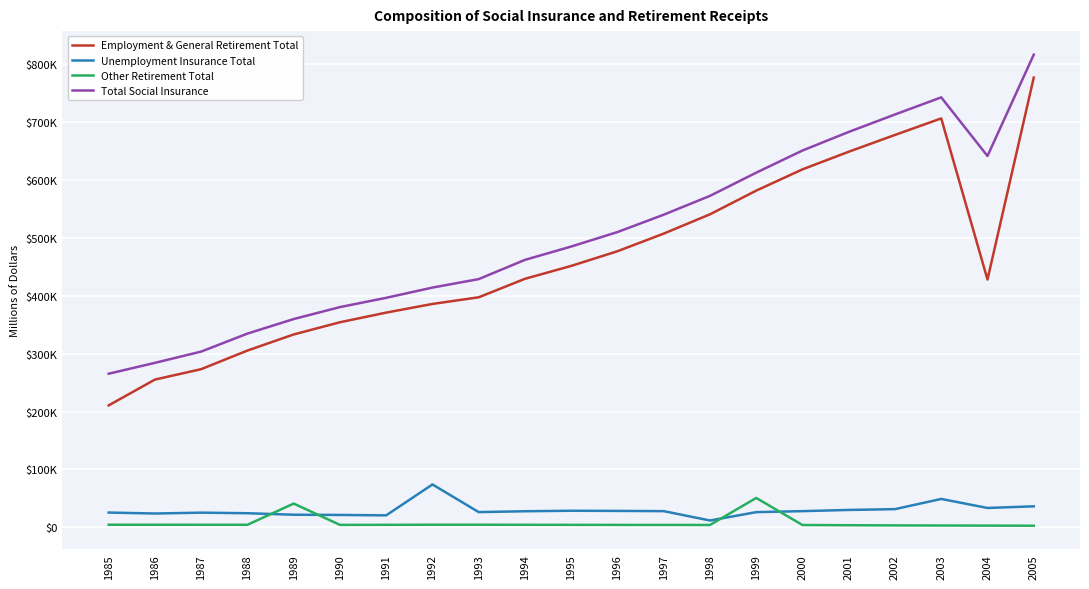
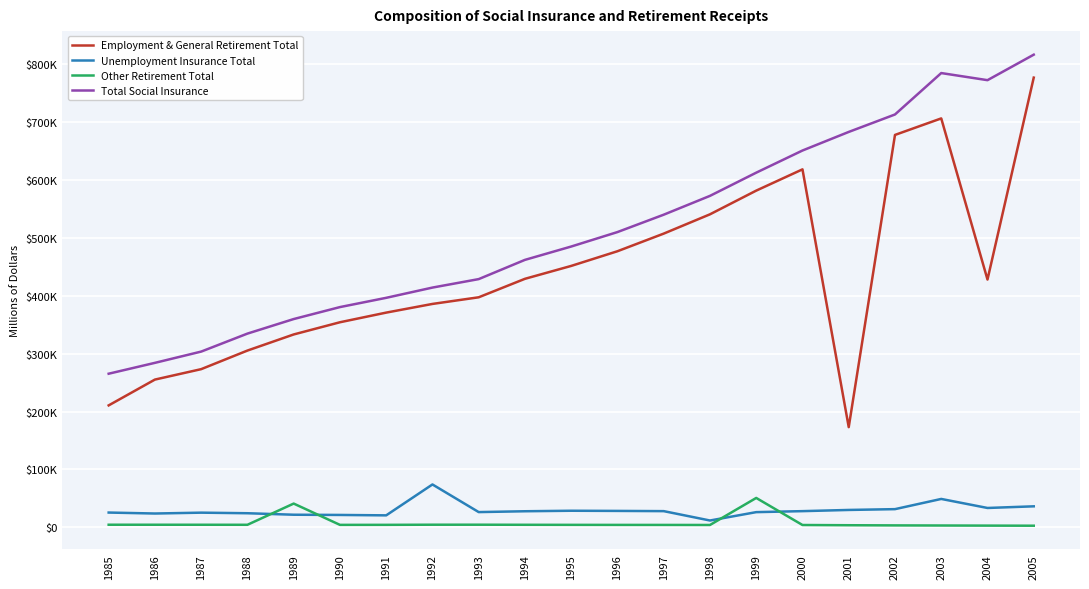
  {
    "Employment & General Retirement Total": {
      "1985": "$210000",
      "1986": "$260000",
      "1987": "$270000",
      "1988": "$310000",
      "1989": "$330000",
      "1990": "$350000",
      "1991": "$370000",
      "1992": "$390000",
      "1993": "$400000",
      "1994": "$430000",
      "1995": "$450000",
      "1996": "$480000",
      "1997": "$510000",
      "1998": "$540000",
      "1999": "$580000",
      "2000": "$620000",
-     "2001": "$650000",
+     "2001": "$170000",
      "2002": "$680000",
      "2003": "$710000",
      "2004": "$430000",
      "2005": "$780000"
    },
    "Unemployment Insurance Total": {
      "1985": "$30000",
      "1986": "$20000",
      "1987": "$30000",
      "1988": "$20000",
      "1989": "$20000",
      "1990": "$20000",
      "1991": "$20000",
      "1992": "$70000",
      "1993": "$30000",
      "1994": "$30000",
      "1995": "$30000",
      "1996": "$30000",
      "1997": "$30000",
      "1998": "$10000",
      "1999": "$30000",
      "2000": "$30000",
      "2001": "$30000",
      "2002": "$30000",
      "2003": "$50000",
      "2004": "$30000",
      "2005": "$40000"
    },
    "Other Retirement Total": {
      "1985": "$0",
      "1986": "$0",
      "1987": "$0",
      "1988": "$0",
      "1989": "$40000",
      "1990": "$0",
      "1991": "$0",
      "1992": "$0",
      "1993": "$0",
      "1994": "$0",
      "1995": "$0",
      "1996": "$0",
      "1997": "$0",
      "1998": "$0",
      "1999": "$50000",
      "2000": "$0",
      "2001": "$0",
      "2002": "$0",
      "2003": "$0",
      "2004": "$0",
      "2005": "$0"
    },
    "Total Social Insurance": {
      "1985": "$270000",
      "1986": "$280000",
      "1987": "$300000",
      "1988": "$330000",
      "1989": "$360000",
      "1990": "$380000",
      "1991": "$400000",
      "1992": "$410000",
      "1993": "$430000",
      "1994": "$460000",
      "1995": "$480000",
      "1996": "$510000",
      "1997": "$540000",
      "1998": "$570000",
      "1999": "$610000",
      "2000": "$650000",
      "2001": "$680000",
      "2002": "$710000",
-     "2003": "$740000",
-     "2004": "$640000",
+     "2003": "$780000",
+     "2004": "$770000",
      "2005": "$820000"
    }
  }
